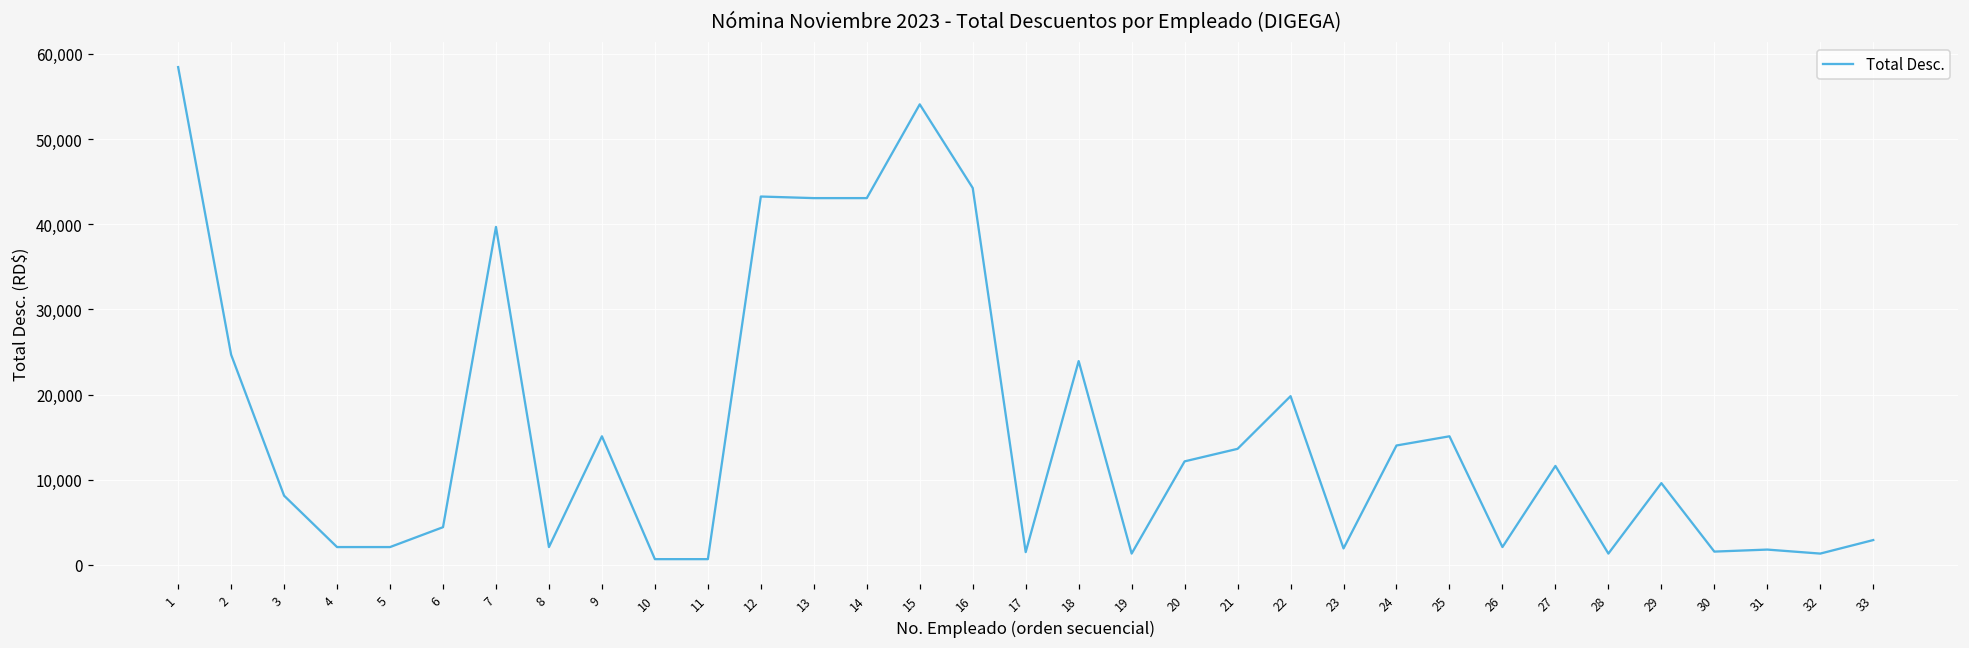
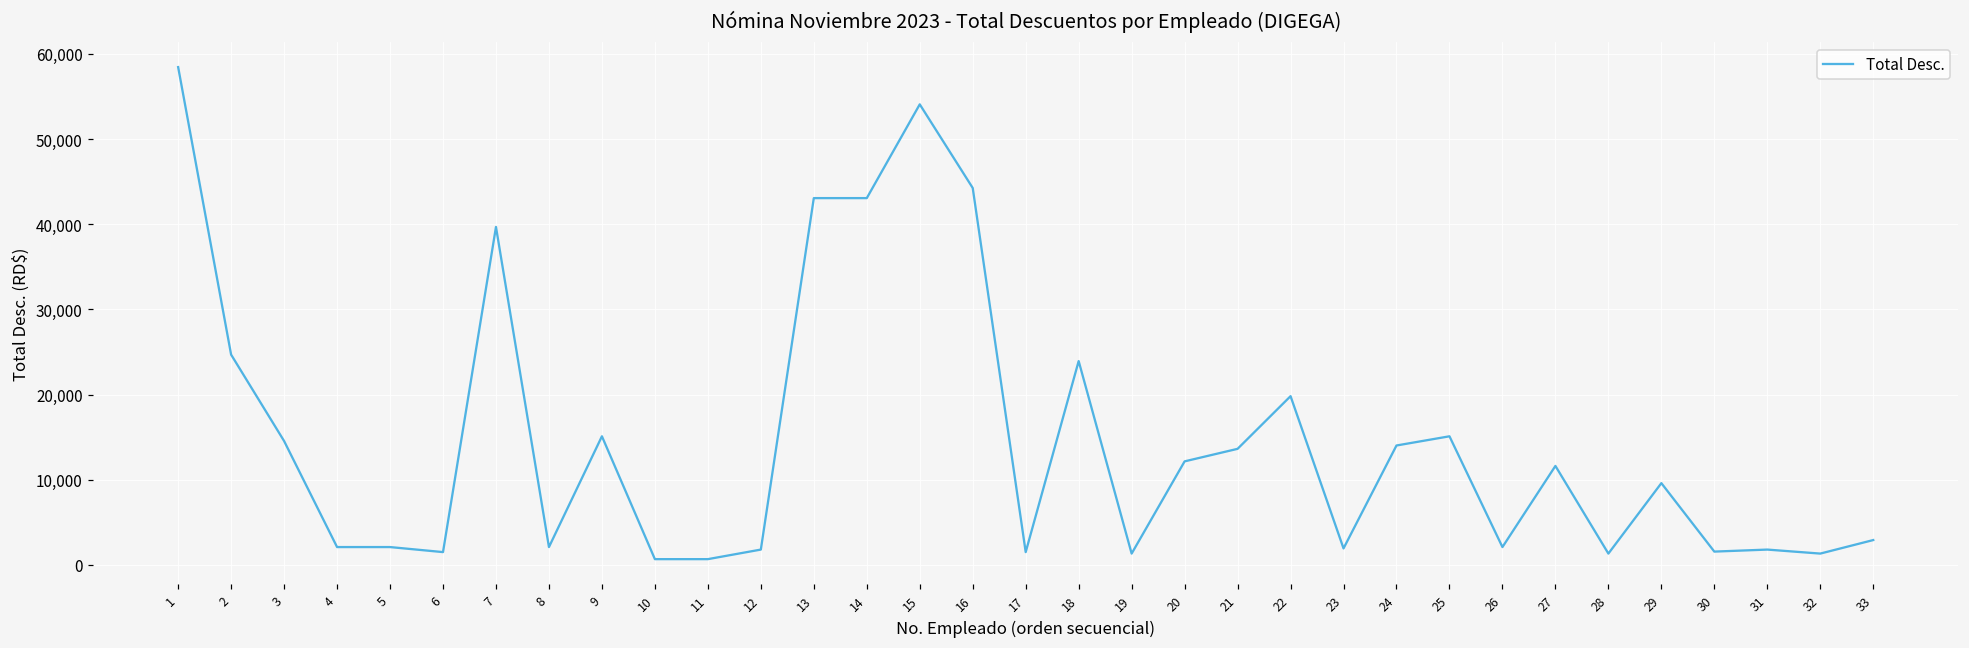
  {
    "1": "58,000",
    "2": "25,000",
-   "3": "8,000",
+   "3": "15,000",
    "4": "2,000",
    "5": "2,000",
-   "6": "4,000",
+   "6": "2,000",
    "7": "40,000",
    "8": "2,000",
    "9": "15,000",
    "10": "1,000",
    "11": "1,000",
-   "12": "43,000",
+   "12": "2,000",
    "13": "43,000",
    "14": "43,000",
    "15": "54,000",
    "16": "44,000",
    "17": "2,000",
    "18": "24,000",
    "19": "1,000",
    "20": "12,000",
    "21": "14,000",
    "22": "20,000",
    "23": "2,000",
    "24": "14,000",
    "25": "15,000",
    "26": "2,000",
    "27": "12,000",
    "28": "1,000",
    "29": "10,000",
    "30": "2,000",
    "31": "2,000",
    "32": "1,000",
    "33": "3,000"
  }
